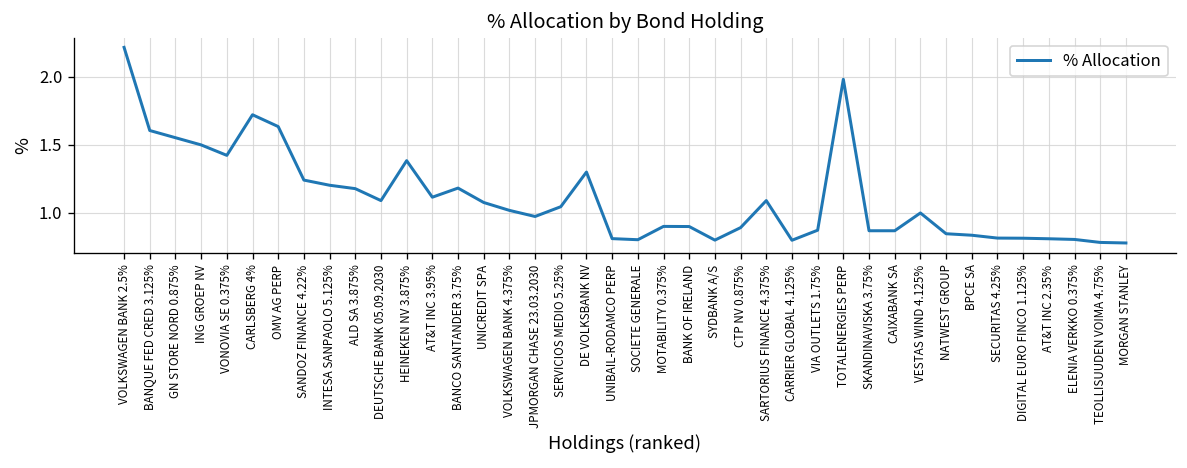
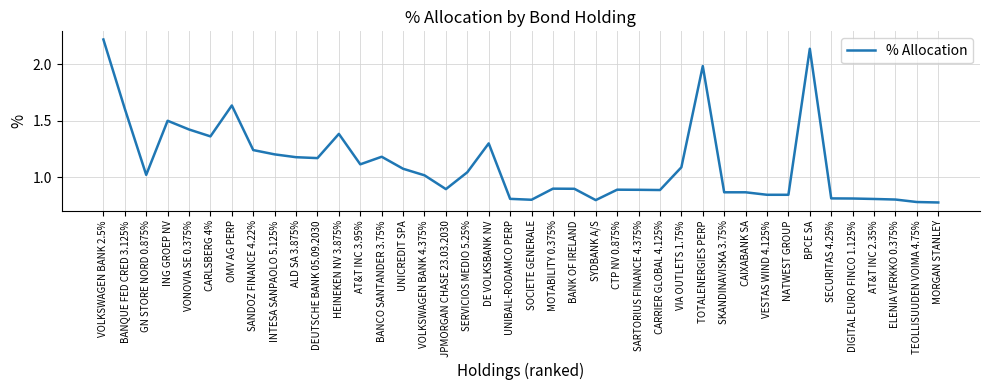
  {
    "VOLKSWAGEN BANK 2.5%": 2.22,
    "BANQUE FED CRED 3.125%": 1.61,
-   "GN STORE NORD 0.875%": 1.55,
+   "GN STORE NORD 0.875%": 1.02,
    "ING GROEP NV": 1.50,
    "VONOVIA SE 0.375%": 1.42,
-   "CARLSBERG 4%": 1.72,
+   "CARLSBERG 4%": 1.36,
    "OMV AG PERP": 1.64,
    "SANDOZ FINANCE 4.22%": 1.24,
    "INTESA SANPAOLO 5.125%": 1.20,
    "ALD SA 3.875%": 1.18,
-   "DEUTSCHE BANK 05.09.2030": 1.09,
+   "DEUTSCHE BANK 05.09.2030": 1.17,
    "HEINEKEN NV 3.875%": 1.38,
    "AT&T INC 3.95%": 1.12,
    "BANCO SANTANDER 3.75%": 1.18,
    "UNICREDIT SPA": 1.08,
    "VOLKSWAGEN BANK 4.375%": 1.02,
-   "JPMORGAN CHASE 23.03.2030": 0.97,
+   "JPMORGAN CHASE 23.03.2030": 0.90,
    "SERVICIOS MEDIO 5.25%": 1.05,
    "DE VOLKSBANK NV": 1.30,
    "UNIBAIL-RODAMCO PERP": 0.81,
    "SOCIETE GENERALE": 0.80,
    "MOTABILITY 0.375%": 0.90,
    "BANK OF IRELAND": 0.90,
    "SYDBANK A/S": 0.80,
    "CTP NV 0.875%": 0.89,
-   "SARTORIUS FINANCE 4.375%": 1.09,
-   "CARRIER GLOBAL 4.125%": 0.80,
-   "VIA OUTLETS 1.75%": 0.87,
+   "SARTORIUS FINANCE 4.375%": 0.89,
+   "CARRIER GLOBAL 4.125%": 0.89,
+   "VIA OUTLETS 1.75%": 1.09,
    "TOTALENERGIES PERP": 1.98,
    "SKANDINAVISKA 3.75%": 0.87,
    "CAIXABANK SA": 0.87,
-   "VESTAS WIND 4.125%": 1.00,
+   "VESTAS WIND 4.125%": 0.85,
    "NATWEST GROUP": 0.85,
-   "BPCE SA": 0.84,
+   "BPCE SA": 2.14,
    "SECURITAS 4.25%": 0.81,
    "DIGITAL EURO FINCO 1.125%": 0.81,
    "AT&T INC 2.35%": 0.81,
    "ELENIA VERKKO 0.375%": 0.80,
    "TEOLLISUUDEN VOIMA 4.75%": 0.78,
    "MORGAN STANLEY": 0.78
  }
